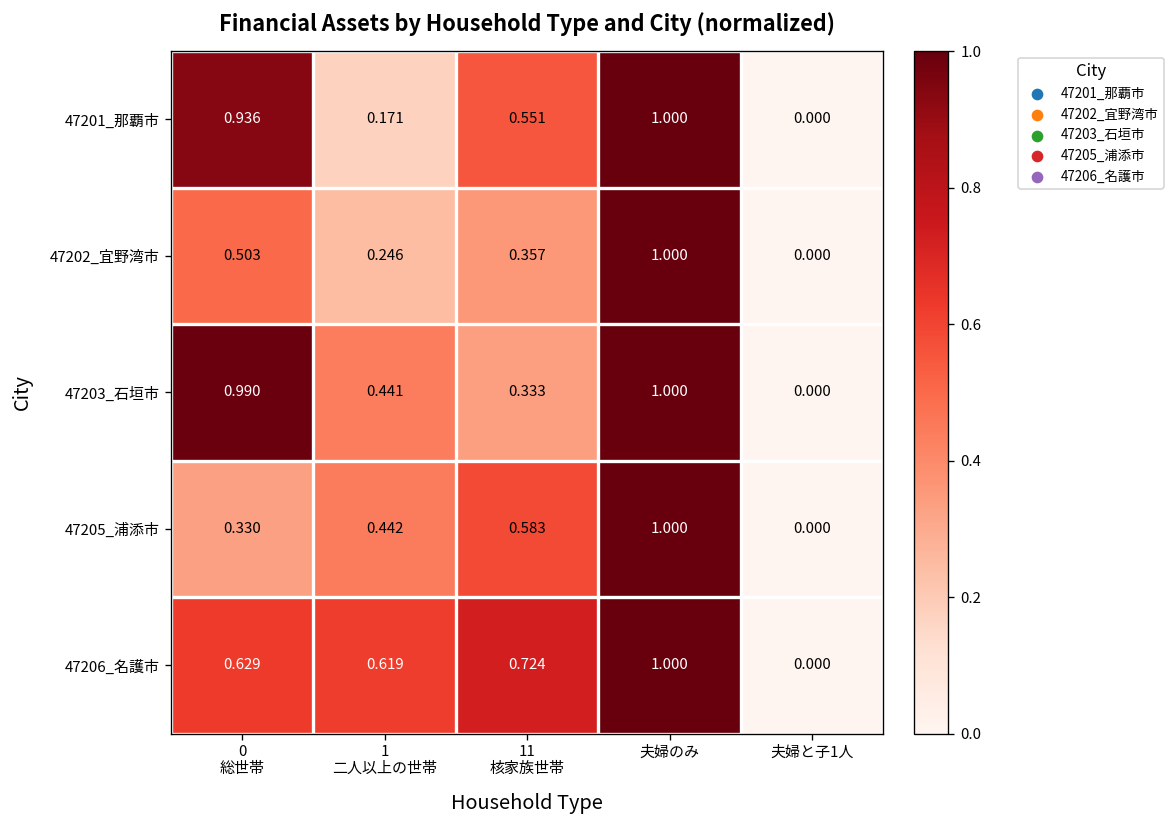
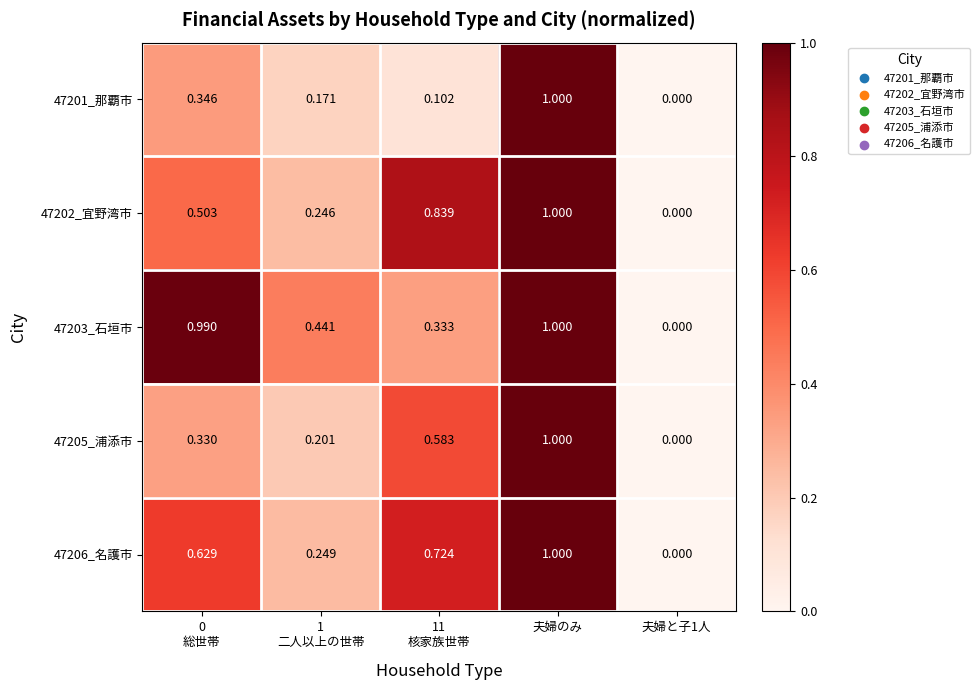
  {
    "47201_那覇市": {
-     "0 総世帯": 0.936,
+     "0 総世帯": 0.346,
      "1 二人以上の世帯": 0.171,
-     "11 核家族世帯": 0.551,
+     "11 核家族世帯": 0.102,
      "夫婦のみ": 1.000,
      "夫婦と子1人": 0.000
    },
    "47202_宜野湾市": {
      "0 総世帯": 0.503,
      "1 二人以上の世帯": 0.246,
-     "11 核家族世帯": 0.357,
+     "11 核家族世帯": 0.839,
      "夫婦のみ": 1.000,
      "夫婦と子1人": 0.000
    },
    "47203_石垣市": {
      "0 総世帯": 0.990,
      "1 二人以上の世帯": 0.441,
      "11 核家族世帯": 0.333,
      "夫婦のみ": 1.000,
      "夫婦と子1人": 0.000
    },
    "47205_浦添市": {
      "0 総世帯": 0.330,
-     "1 二人以上の世帯": 0.442,
+     "1 二人以上の世帯": 0.201,
      "11 核家族世帯": 0.583,
      "夫婦のみ": 1.000,
      "夫婦と子1人": 0.000
    },
    "47206_名護市": {
      "0 総世帯": 0.629,
-     "1 二人以上の世帯": 0.619,
+     "1 二人以上の世帯": 0.249,
      "11 核家族世帯": 0.724,
      "夫婦のみ": 1.000,
      "夫婦と子1人": 0.000
    }
  }
